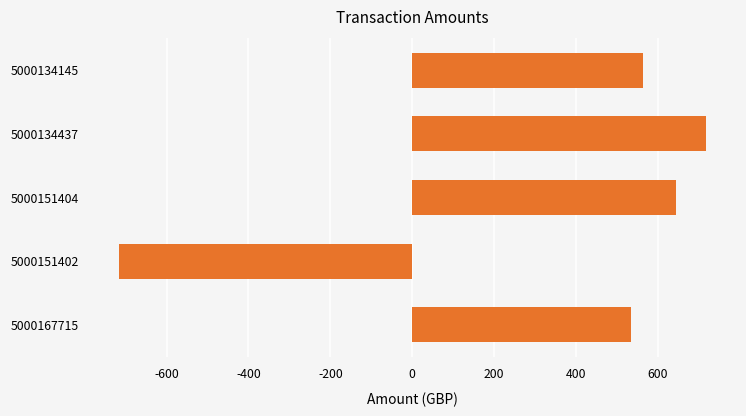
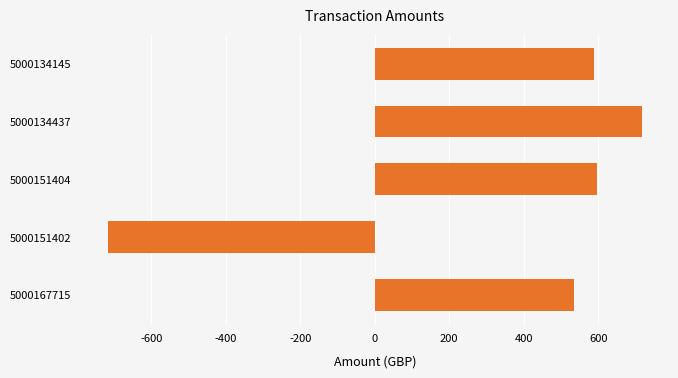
  {
-   "5000134145": 560,
+   "5000134145": 590,
    "5000134437": 720,
-   "5000151404": 640,
+   "5000151404": 600,
    "5000151402": -720,
    "5000167715": 540
  }
